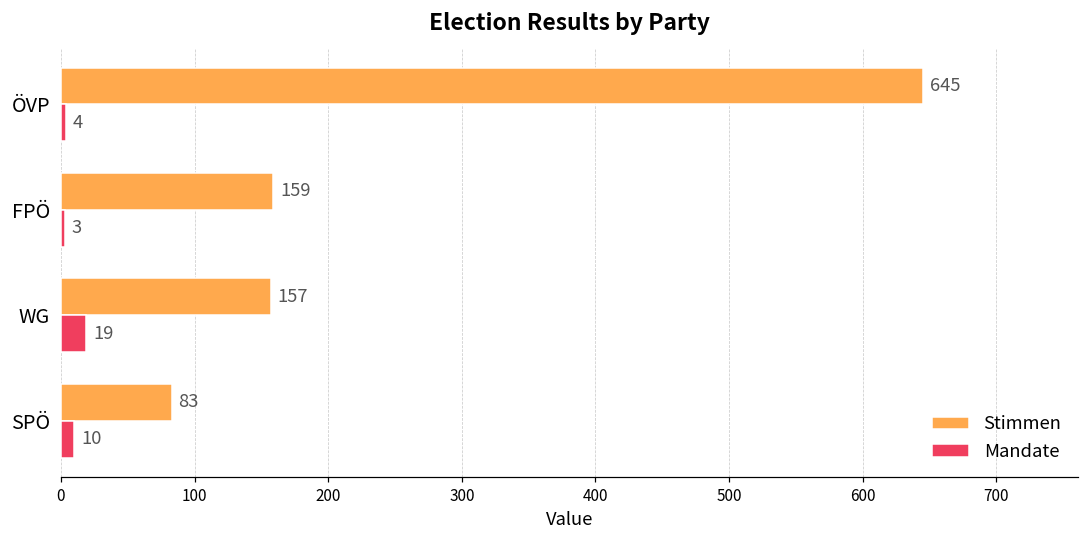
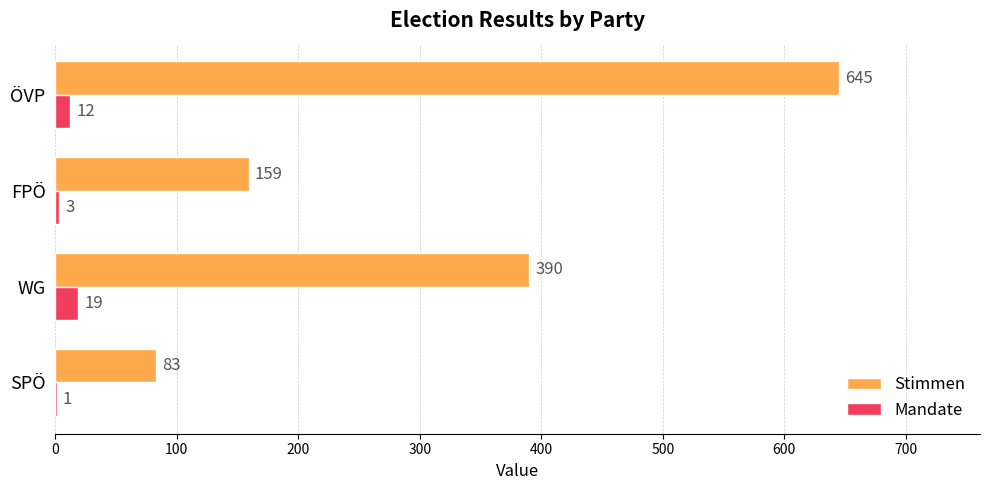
  {
    "Stimmen": {
      "ÖVP": 645,
      "FPÖ": 159,
-     "WG": 157,
+     "WG": 390,
      "SPÖ": 83
    },
    "Mandate": {
-     "ÖVP": 4,
+     "ÖVP": 12,
      "FPÖ": 3,
      "WG": 19,
-     "SPÖ": 10
+     "SPÖ": 1
    }
  }
